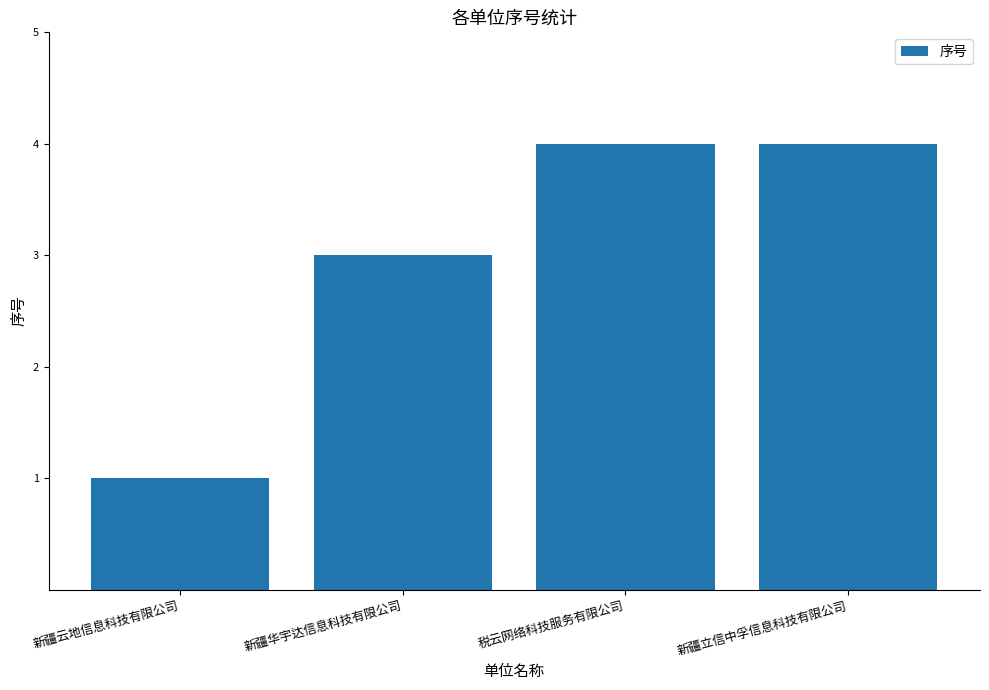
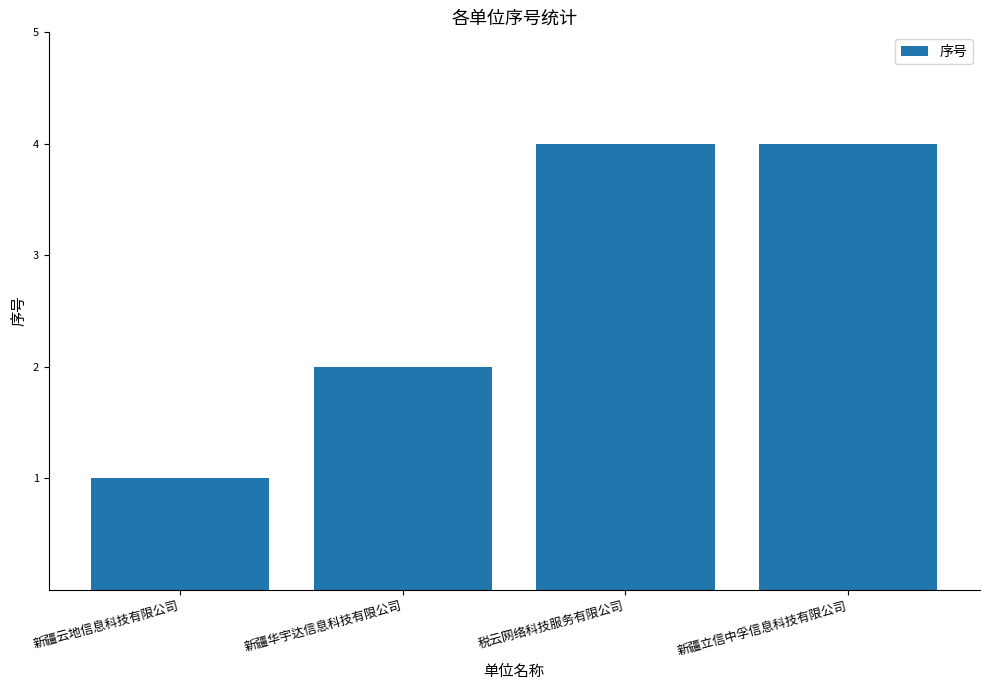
  {
    "新疆云地信息科技有限公司": 1,
-   "新疆华宇达信息科技有限公司": 3,
+   "新疆华宇达信息科技有限公司": 2,
    "税云网络科技服务有限公司": 4,
    "新疆立信中孚信息科技有限公司": 4
  }
